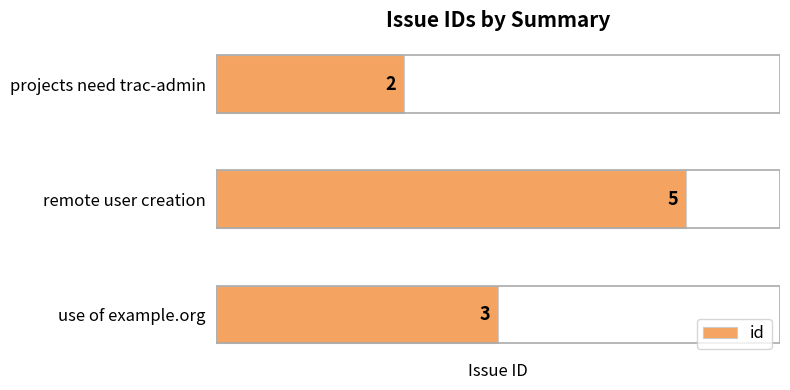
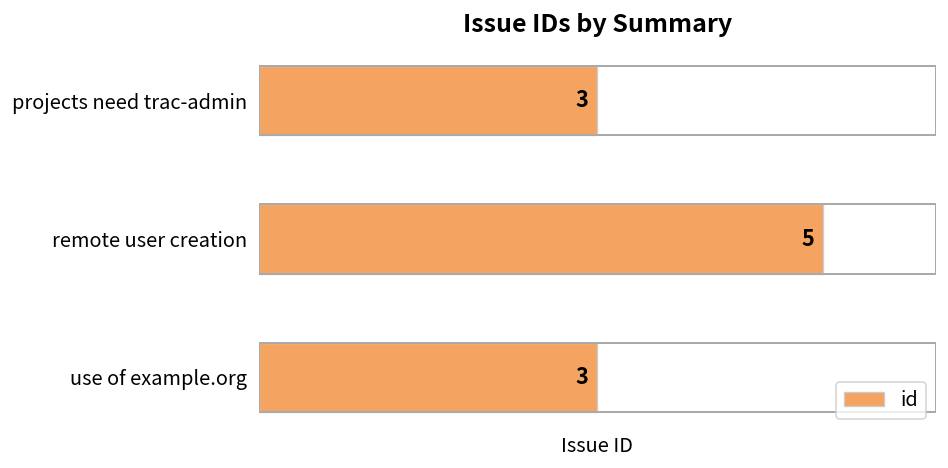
  {
-   "projects need trac-admin": 2,
+   "projects need trac-admin": 3,
    "remote user creation": 5,
    "use of example.org": 3
  }
